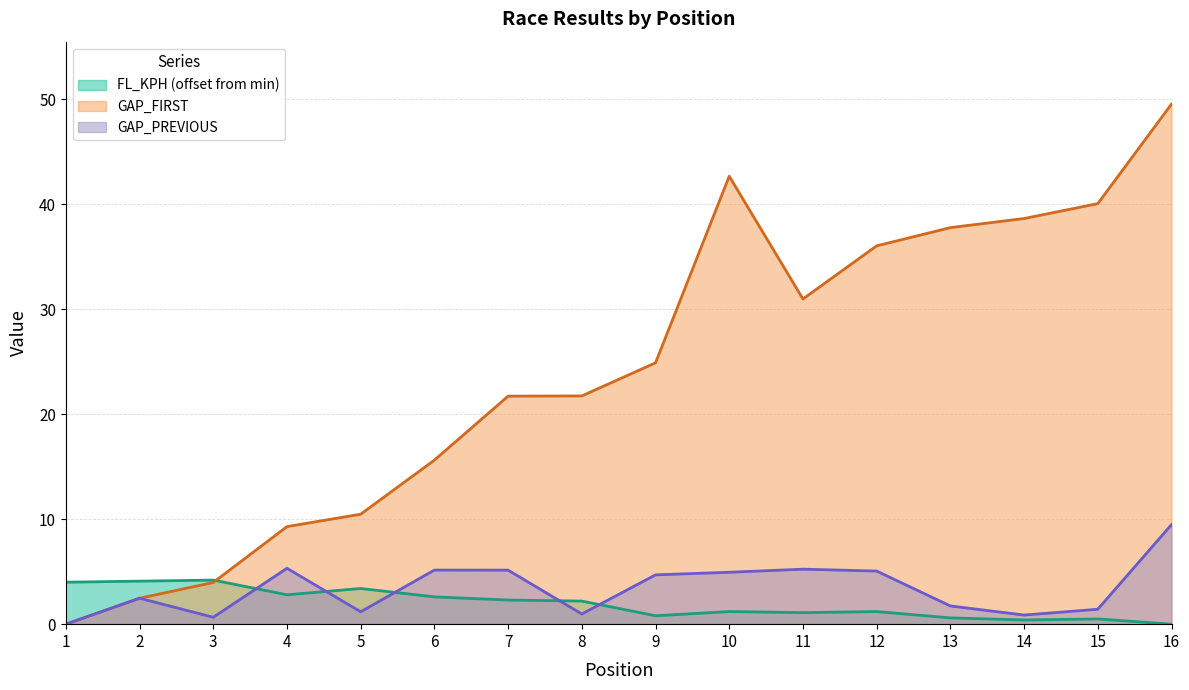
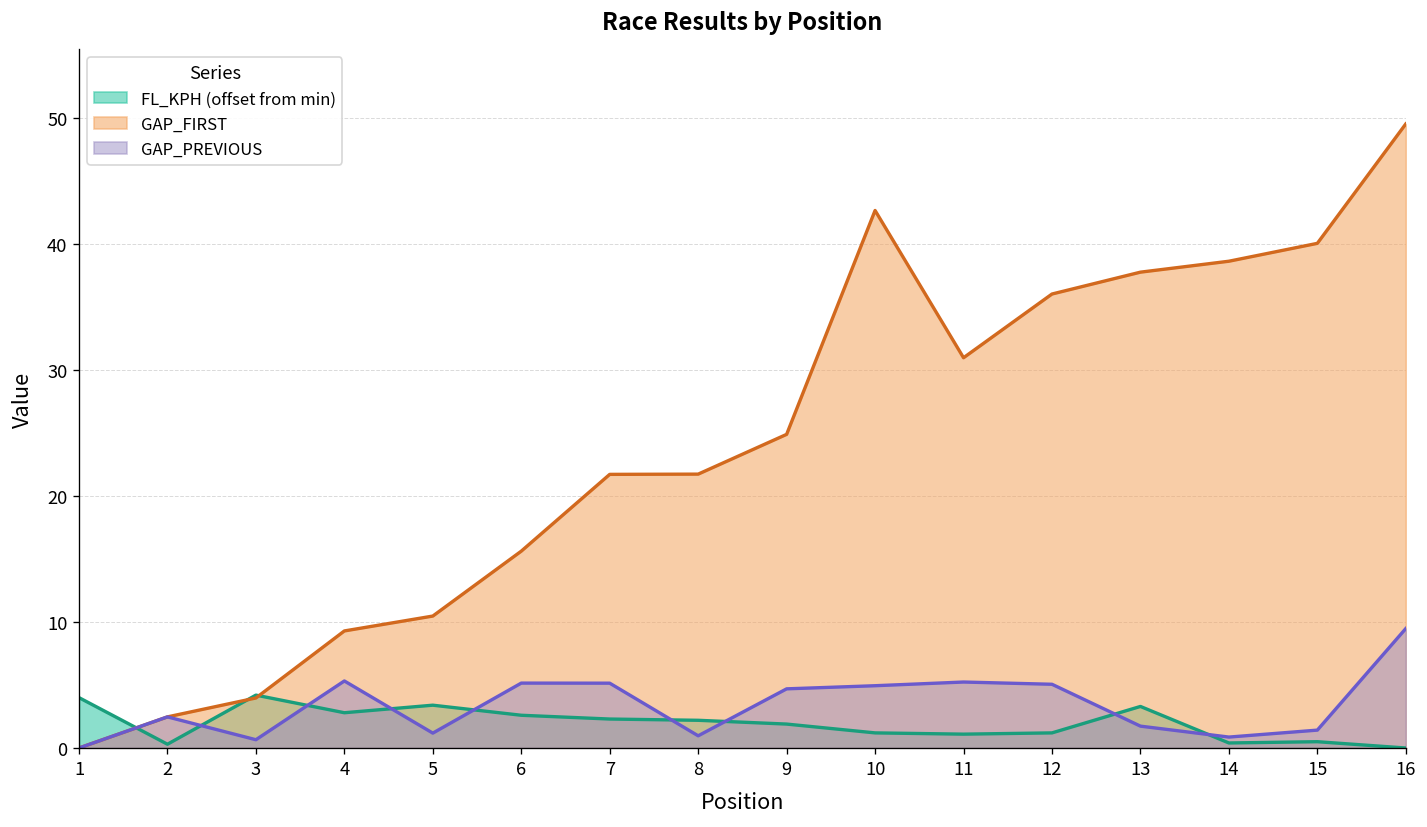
  {
    "FL_KPH (offset from min)": {
      "1": 4.0,
-     "2": 4.1,
+     "2": 0.3,
      "4": 2.8,
      "5": 3.4,
      "6": 2.6,
      "7": 2.3,
      "8": 2.2,
-     "9": 0.8,
+     "9": 1.9,
      "10": 1.2,
      "11": 1.1,
      "12": 1.2,
-     "13": 0.6,
+     "13": 3.3,
      "14": 0.4,
      "15": 0.5,
      "16": 0.0
    },
    "GAP_FIRST": {
      "4": 9.3,
      "5": 10.5,
      "6": 15.6,
      "7": 21.7,
      "8": 21.7,
      "9": 24.9,
      "10": 42.7,
      "11": 31.0,
      "12": 36.1,
      "13": 37.8,
      "14": 38.7,
      "15": 40.1,
      "16": 49.6
    },
    "GAP_PREVIOUS": {
      "3": 0.7,
      "4": 5.3,
      "5": 1.2,
      "6": 5.2,
      "7": 5.1,
      "8": 1.0,
      "9": 4.7,
      "10": 4.9,
      "11": 5.2,
      "12": 5.1,
      "13": 1.7,
      "14": 0.9,
      "15": 1.4,
      "16": 9.5
    }
  }
